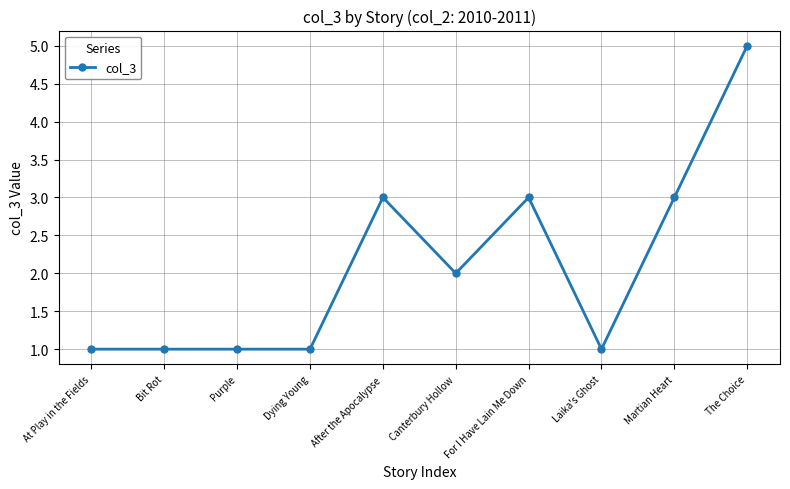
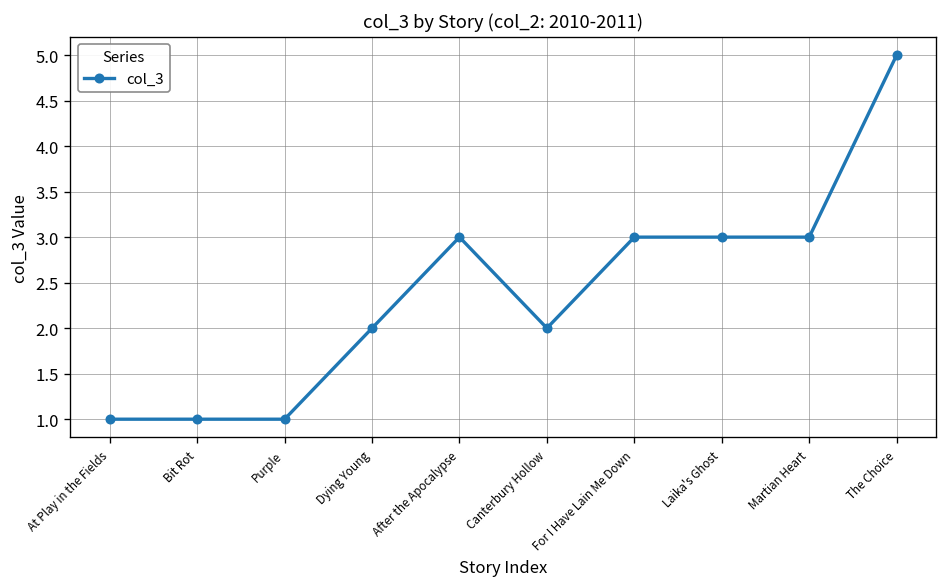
  {
    "At Play in the Fields": 1,
    "Bit Rot": 1,
    "Purple": 1,
-   "Dying Young": 1,
+   "Dying Young": 2,
    "After the Apocalypse": 3,
    "Canterbury Hollow": 2,
    "For I Have Lain Me Down": 3,
-   "Laika's Ghost": 1,
+   "Laika's Ghost": 3,
    "Martian Heart": 3,
    "The Choice": 5
  }
